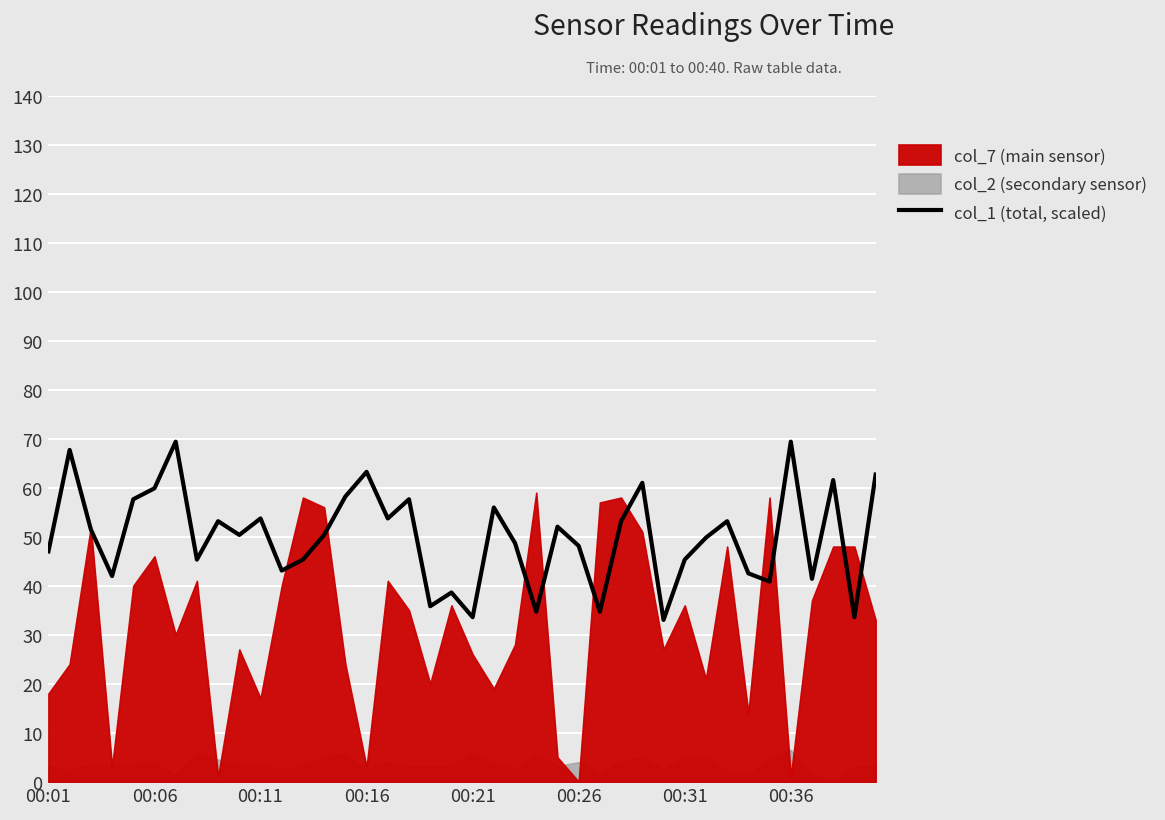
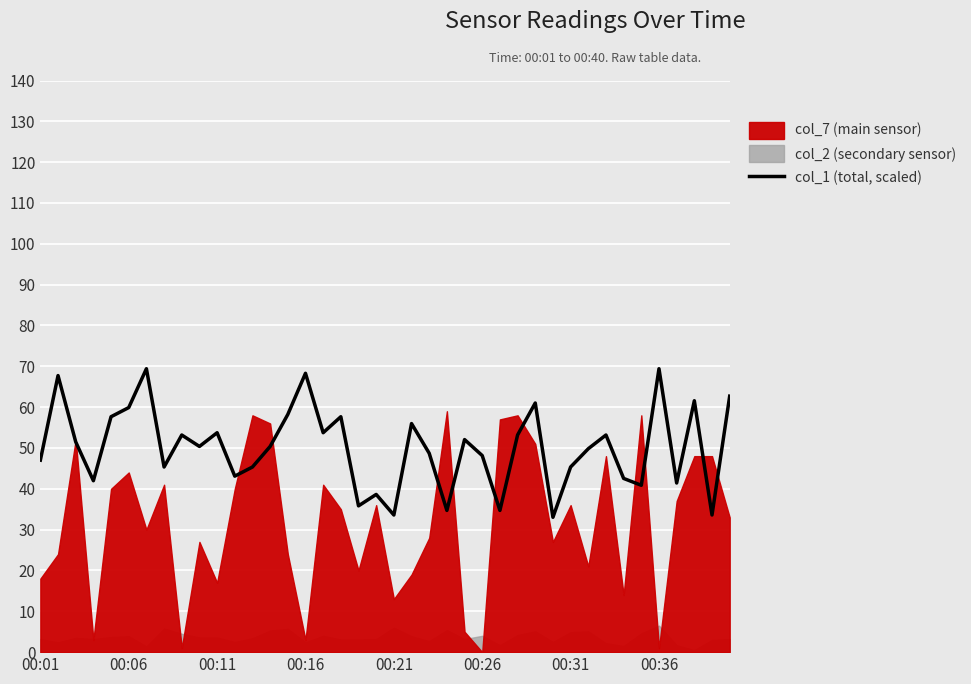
  {
    "col_1 (total, scaled)": {
      "00:01": 47,
      "00:06": 60,
      "00:11": 54,
-     "00:16": 63,
+     "00:16": 68,
      "00:21": 34,
      "00:26": 48,
      "00:31": 45,
      "00:36": 69
    },
    "col_7 (main sensor)": {
      "00:01": 18,
-     "00:06": 46,
+     "00:06": 44,
      "00:11": 17,
-     "00:21": 26,
+     "00:21": 13,
      "00:26": 0,
      "00:31": 36,
      "00:36": 1
    },
    "col_2 (secondary sensor)": {
      "00:01": 3,
      "00:06": 4,
      "00:11": 4,
      "00:21": 6,
      "00:26": 4,
      "00:31": 5,
      "00:36": 7
    }
  }
